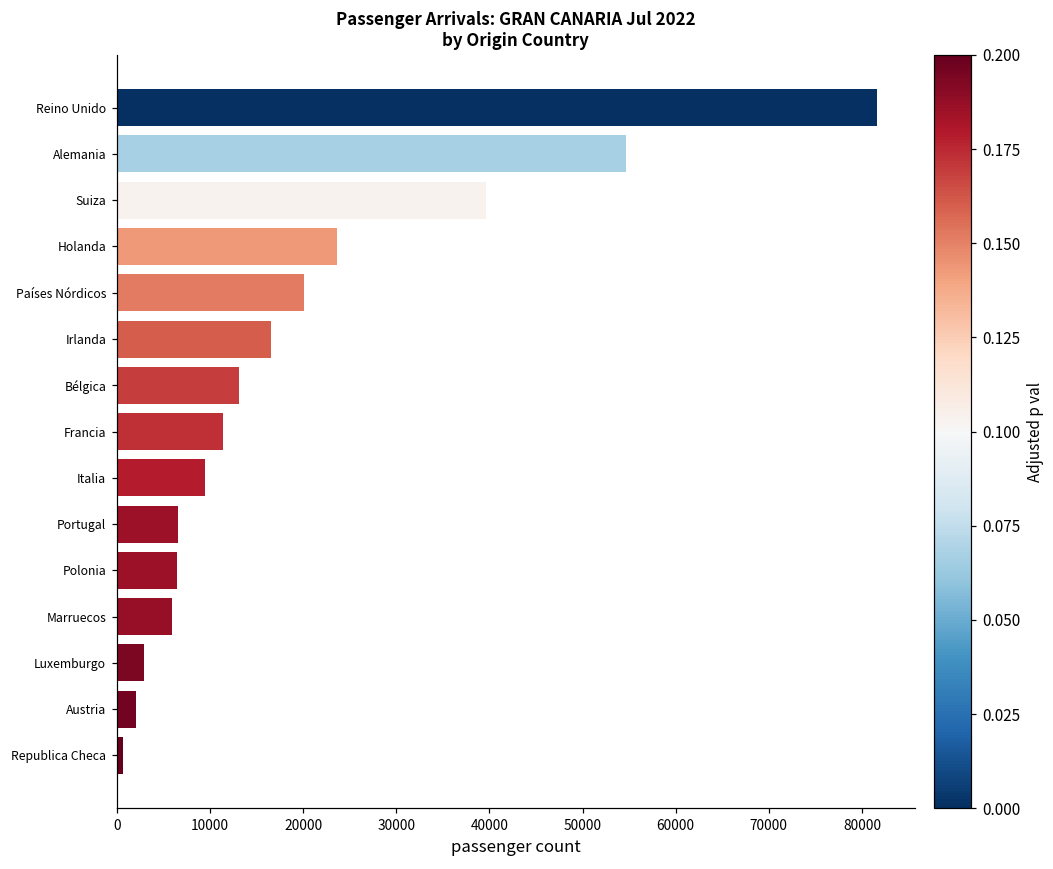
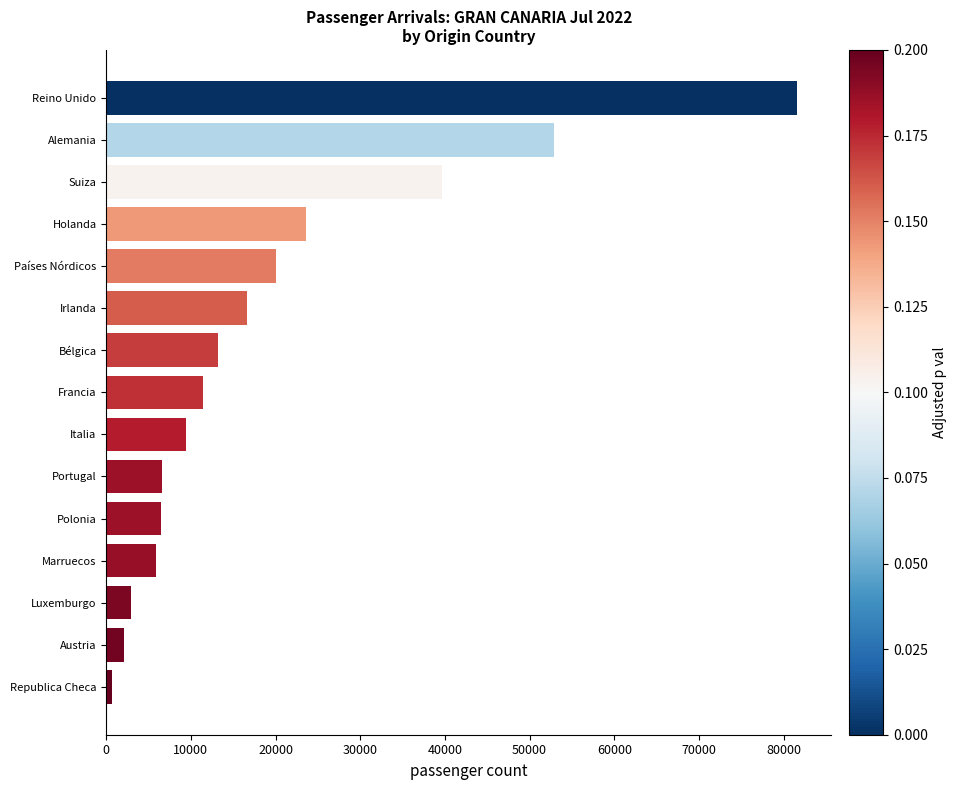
  {
    "Reino Unido": 82000,
-   "Alemania": 55000,
+   "Alemania": 53000,
    "Suiza": 40000,
    "Holanda": 24000,
    "Países Nórdicos": 20000,
    "Irlanda": 17000,
    "Bélgica": 13000,
    "Francia": 11000,
    "Italia": 9000,
    "Portugal": 7000,
    "Polonia": 6000,
    "Marruecos": 6000,
    "Luxemburgo": 3000,
    "Austria": 2000,
    "Republica Checa": 1000
  }
